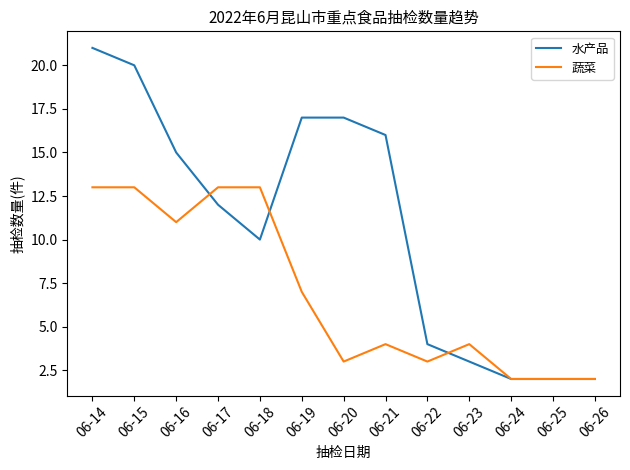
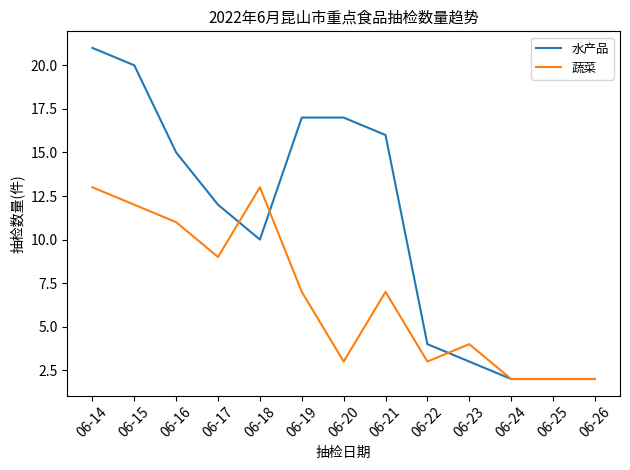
  {
    "水产品": {
      "06-14": 21,
      "06-15": 20,
      "06-16": 15,
      "06-17": 12,
      "06-18": 10,
      "06-19": 17,
      "06-20": 17,
      "06-21": 16,
      "06-22": 4,
      "06-23": 3
    },
    "蔬菜": {
      "06-14": 13,
-     "06-15": 13,
+     "06-15": 12,
      "06-16": 11,
-     "06-17": 13,
+     "06-17": 9,
      "06-18": 13,
      "06-19": 7,
      "06-20": 3,
-     "06-21": 4,
+     "06-21": 7,
      "06-22": 3,
      "06-23": 4
    }
  }
